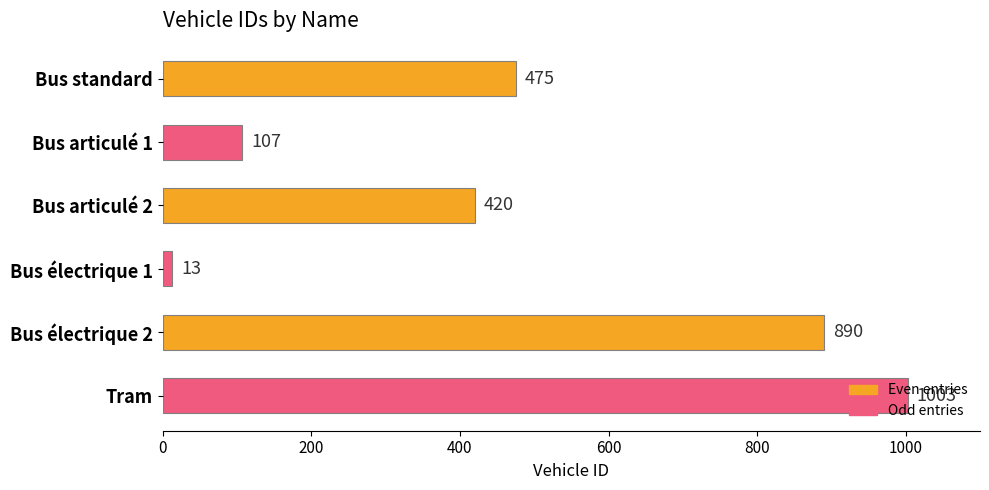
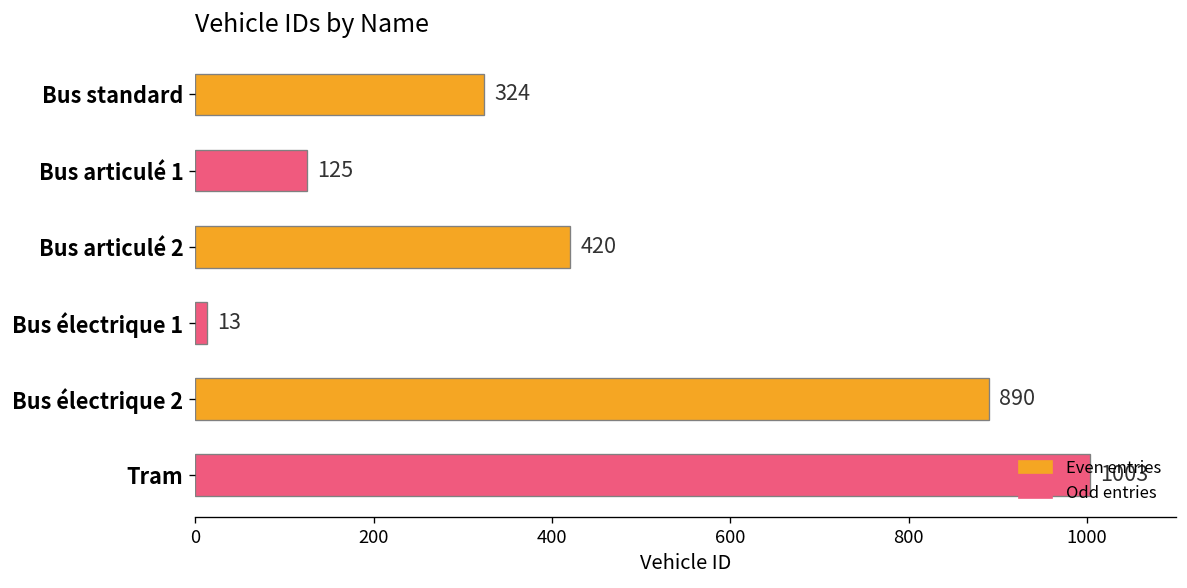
  {
-   "Bus standard": 475,
-   "Bus articulé 1": 107,
+   "Bus standard": 324,
+   "Bus articulé 1": 125,
    "Bus articulé 2": 420,
    "Bus électrique 1": 13,
    "Bus électrique 2": 890,
    "Tram": 1003
  }
